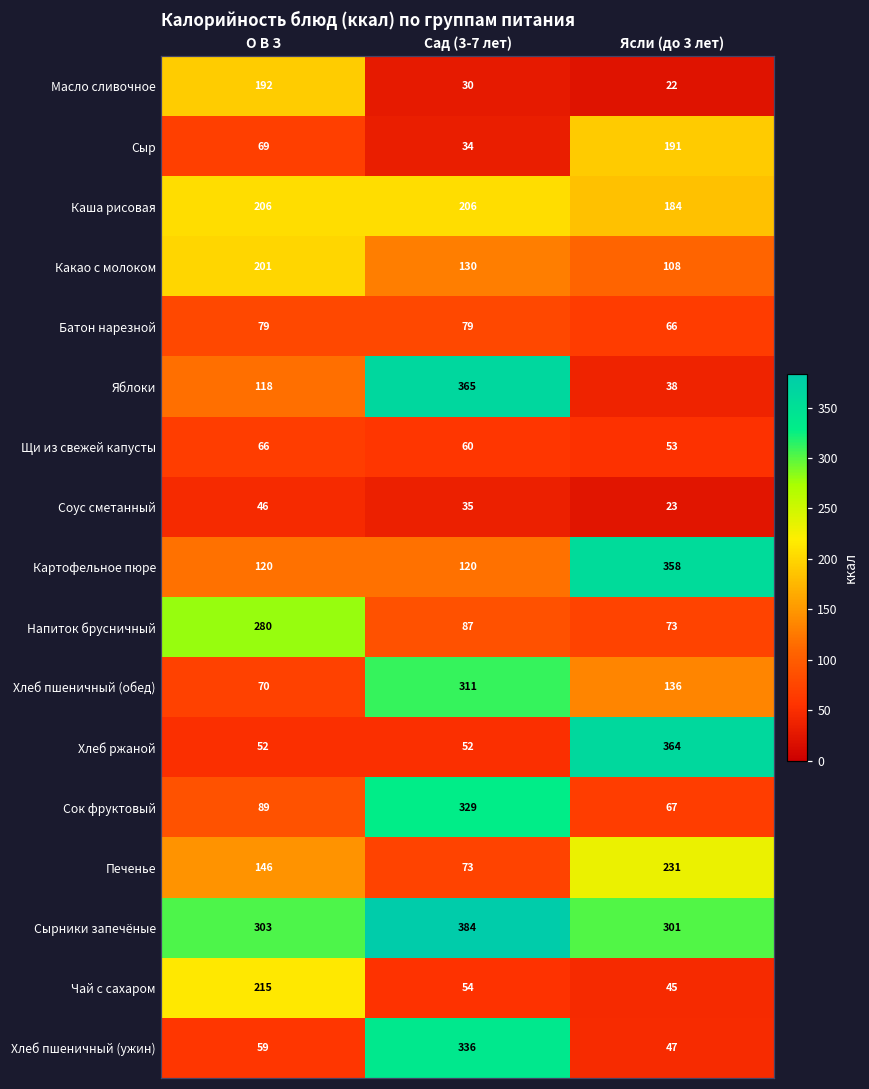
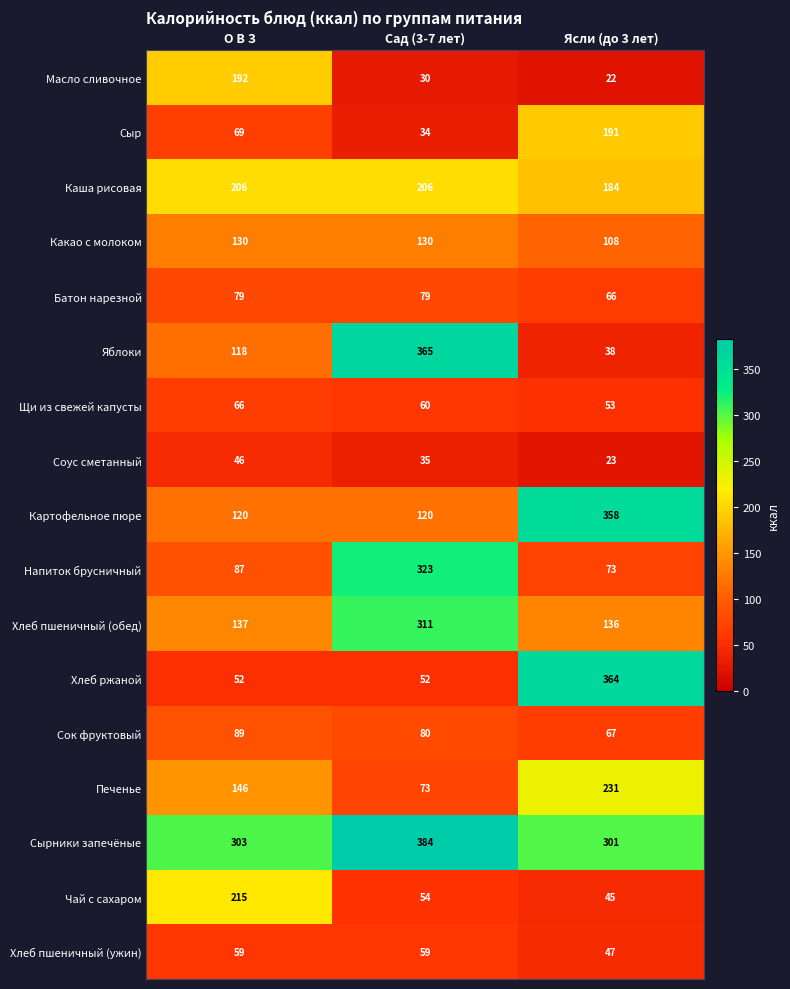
  {
    "Масло сливочное": {
      "О В З": 192,
      "Сад (3-7 лет)": 30,
      "Ясли (до 3 лет)": 22
    },
    "Сыр": {
      "О В З": 69,
      "Сад (3-7 лет)": 34,
      "Ясли (до 3 лет)": 191
    },
    "Каша рисовая": {
      "О В З": 206,
      "Сад (3-7 лет)": 206,
      "Ясли (до 3 лет)": 184
    },
    "Какао с молоком": {
-     "О В З": 201,
+     "О В З": 130,
      "Сад (3-7 лет)": 130,
      "Ясли (до 3 лет)": 108
    },
    "Батон нарезной": {
      "О В З": 79,
      "Сад (3-7 лет)": 79,
      "Ясли (до 3 лет)": 66
    },
    "Яблоки": {
      "О В З": 118,
      "Сад (3-7 лет)": 365,
      "Ясли (до 3 лет)": 38
    },
    "Щи из свежей капусты": {
      "О В З": 66,
      "Сад (3-7 лет)": 60,
      "Ясли (до 3 лет)": 53
    },
    "Соус сметанный": {
      "О В З": 46,
      "Сад (3-7 лет)": 35,
      "Ясли (до 3 лет)": 23
    },
    "Картофельное пюре": {
      "О В З": 120,
      "Сад (3-7 лет)": 120,
      "Ясли (до 3 лет)": 358
    },
    "Напиток брусничный": {
-     "О В З": 280,
-     "Сад (3-7 лет)": 87,
+     "О В З": 87,
+     "Сад (3-7 лет)": 323,
      "Ясли (до 3 лет)": 73
    },
    "Хлеб пшеничный (обед)": {
-     "О В З": 70,
+     "О В З": 137,
      "Сад (3-7 лет)": 311,
      "Ясли (до 3 лет)": 136
    },
    "Хлеб ржаной": {
      "О В З": 52,
      "Сад (3-7 лет)": 52,
      "Ясли (до 3 лет)": 364
    },
    "Сок фруктовый": {
      "О В З": 89,
-     "Сад (3-7 лет)": 329,
+     "Сад (3-7 лет)": 80,
      "Ясли (до 3 лет)": 67
    },
    "Печенье": {
      "О В З": 146,
      "Сад (3-7 лет)": 73,
      "Ясли (до 3 лет)": 231
    },
    "Сырники запечёные": {
      "О В З": 303,
      "Сад (3-7 лет)": 384,
      "Ясли (до 3 лет)": 301
    },
    "Чай с сахаром": {
      "О В З": 215,
      "Сад (3-7 лет)": 54,
      "Ясли (до 3 лет)": 45
    },
    "Хлеб пшеничный (ужин)": {
      "О В З": 59,
-     "Сад (3-7 лет)": 336,
+     "Сад (3-7 лет)": 59,
      "Ясли (до 3 лет)": 47
    }
  }
